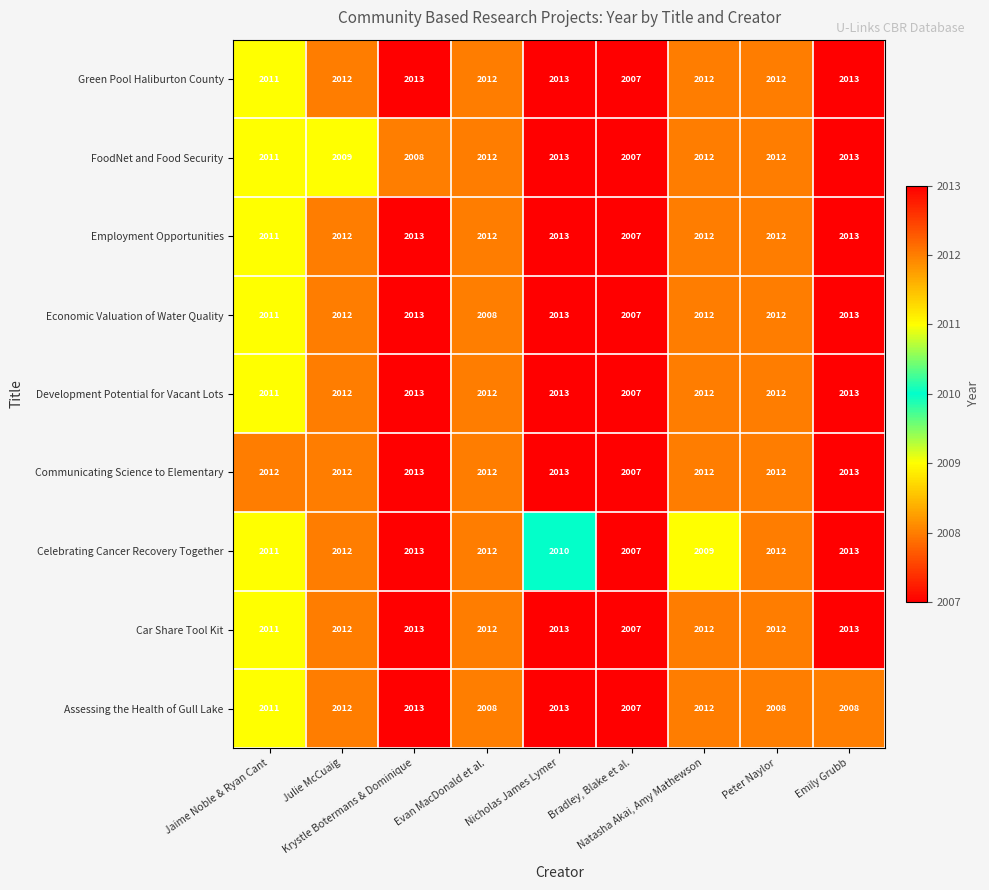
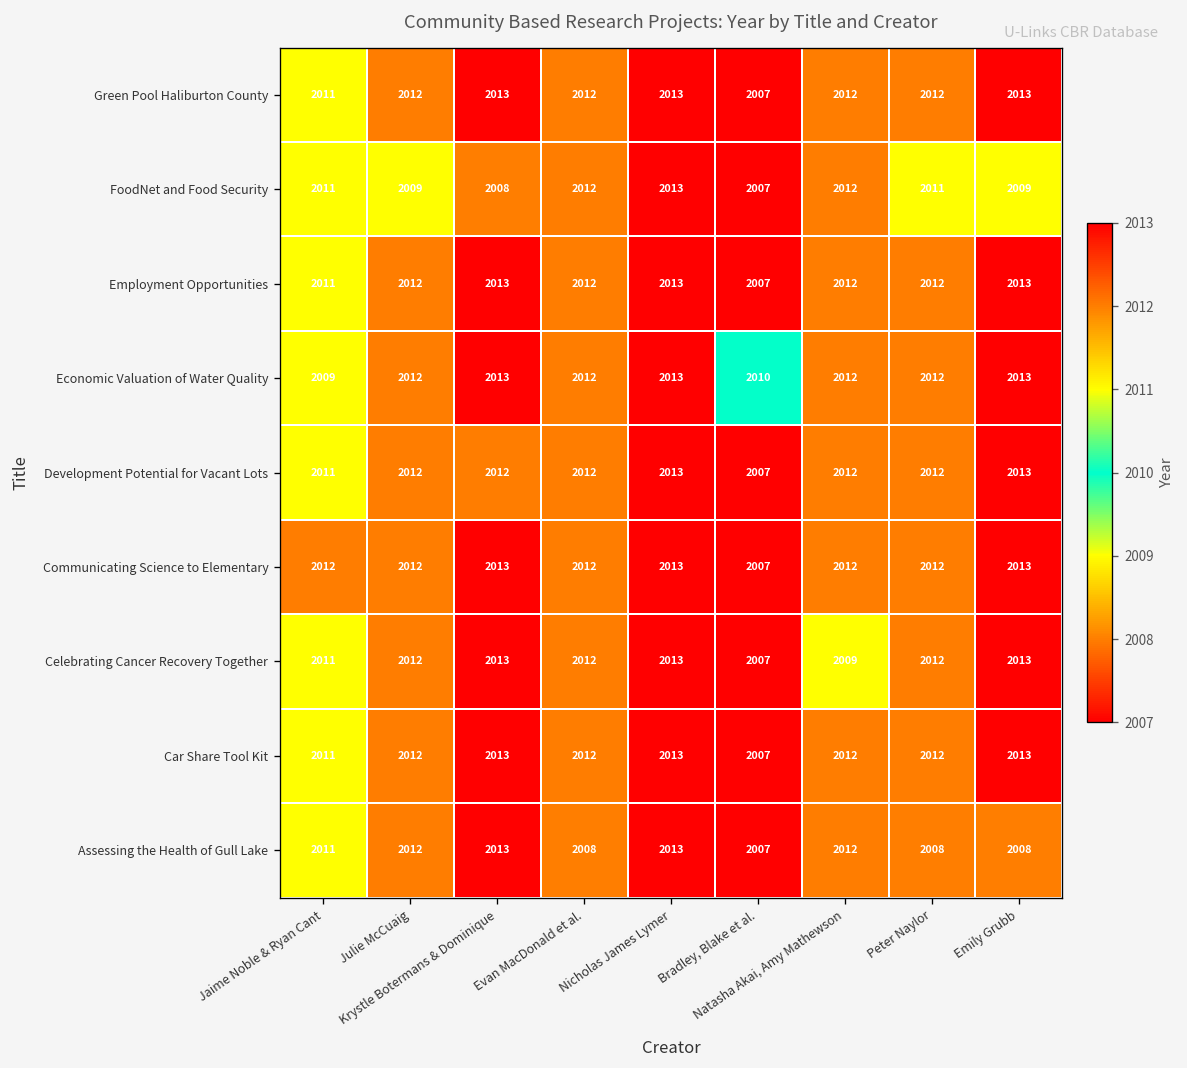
  {
    "FoodNet and Food Security": {
-     "Peter Naylor": 2012,
-     "Emily Grubb": 2013
+     "Peter Naylor": 2011,
+     "Emily Grubb": 2009
    },
    "Economic Valuation of Water Quality": {
-     "Jaime Noble & Ryan Cant": 2011,
-     "Evan MacDonald et al.": 2008,
-     "Bradley, Blake et al.": 2007
+     "Jaime Noble & Ryan Cant": 2009,
+     "Evan MacDonald et al.": 2012,
+     "Bradley, Blake et al.": 2010
    },
    "Development Potential for Vacant Lots": {
-     "Krystle Botermans & Dominique": 2013
+     "Krystle Botermans & Dominique": 2012
    },
    "Celebrating Cancer Recovery Together": {
-     "Nicholas James Lymer": 2010
+     "Nicholas James Lymer": 2013
    }
  }
